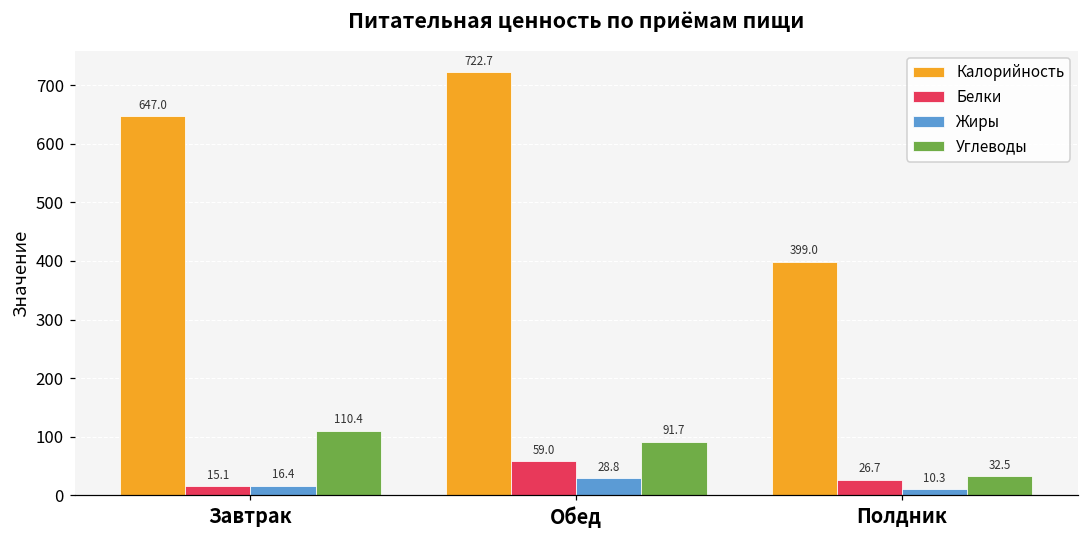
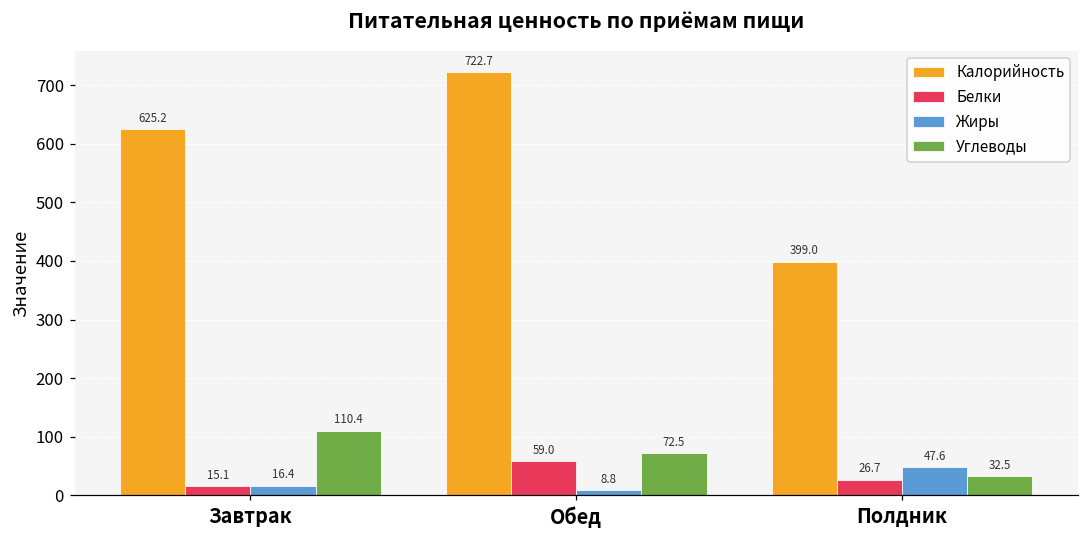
  {
    "Калорийность": {
-     "Завтрак": 647.0,
+     "Завтрак": 625.2,
      "Обед": 722.7,
      "Полдник": 399.0
    },
    "Белки": {
      "Завтрак": 15.1,
      "Обед": 59.0,
      "Полдник": 26.7
    },
    "Жиры": {
      "Завтрак": 16.4,
-     "Обед": 28.8,
-     "Полдник": 10.3
+     "Обед": 8.8,
+     "Полдник": 47.6
    },
    "Углеводы": {
      "Завтрак": 110.4,
-     "Обед": 91.7,
+     "Обед": 72.5,
      "Полдник": 32.5
    }
  }
